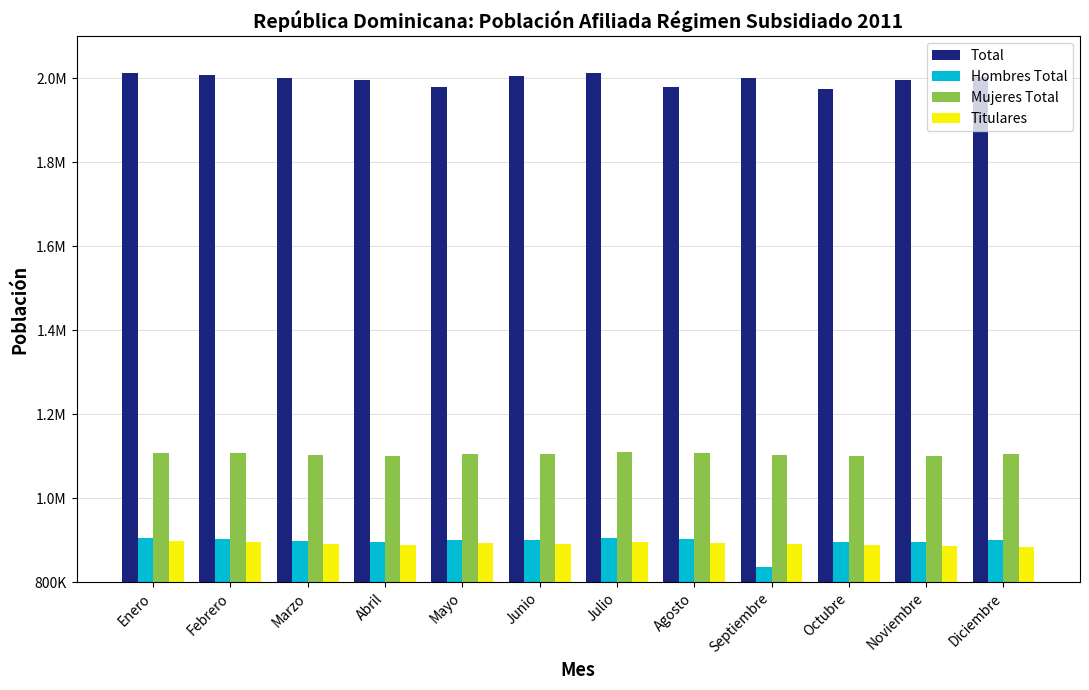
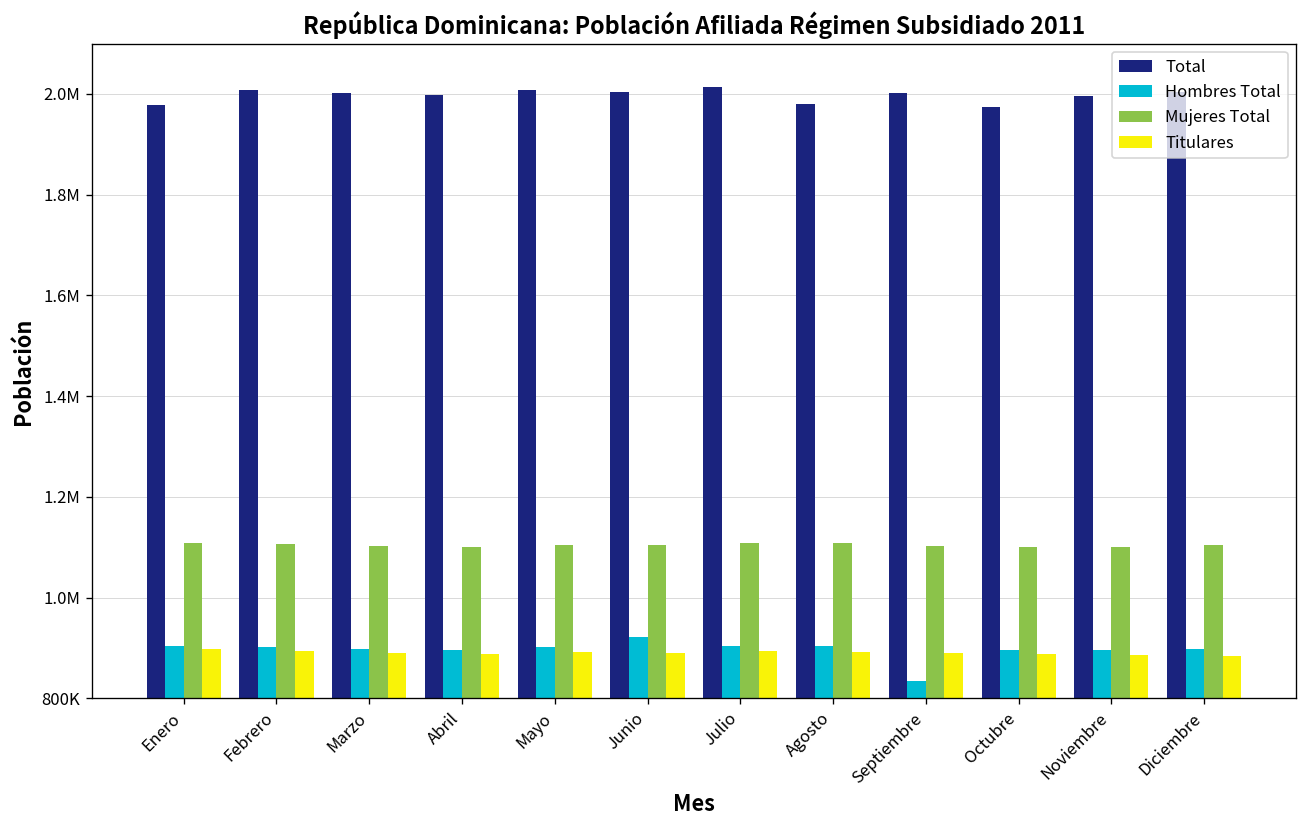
  {
    "Total": {
-     "Enero": 2010000,
+     "Enero": 1980000,
      "Febrero": 2010000,
      "Marzo": 2000000,
      "Abril": 2000000,
-     "Mayo": 1980000,
+     "Mayo": 2010000,
      "Junio": 2000000,
      "Julio": 2010000,
      "Agosto": 1980000,
      "Septiembre": 2000000,
      "Octubre": 1970000,
      "Noviembre": 2000000
    },
    "Hombres Total": {
      "Enero": 900000,
      "Febrero": 900000,
      "Marzo": 900000,
      "Abril": 900000,
      "Mayo": 900000,
-     "Junio": 900000,
+     "Junio": 920000,
      "Julio": 900000,
      "Agosto": 900000,
      "Septiembre": 840000,
      "Octubre": 900000,
      "Noviembre": 900000,
      "Diciembre": 900000
    },
    "Mujeres Total": {
      "Enero": 1110000,
      "Febrero": 1110000,
      "Marzo": 1100000,
      "Abril": 1100000,
      "Mayo": 1110000,
      "Junio": 1100000,
      "Julio": 1110000,
      "Agosto": 1110000,
      "Septiembre": 1100000,
      "Octubre": 1100000,
      "Noviembre": 1100000,
      "Diciembre": 1100000
    },
    "Titulares": {
      "Enero": 900000,
      "Febrero": 890000,
      "Marzo": 890000,
      "Abril": 890000,
      "Mayo": 890000,
      "Junio": 890000,
      "Julio": 900000,
      "Agosto": 890000,
      "Septiembre": 890000,
      "Octubre": 890000,
      "Noviembre": 890000,
      "Diciembre": 880000
    }
  }
